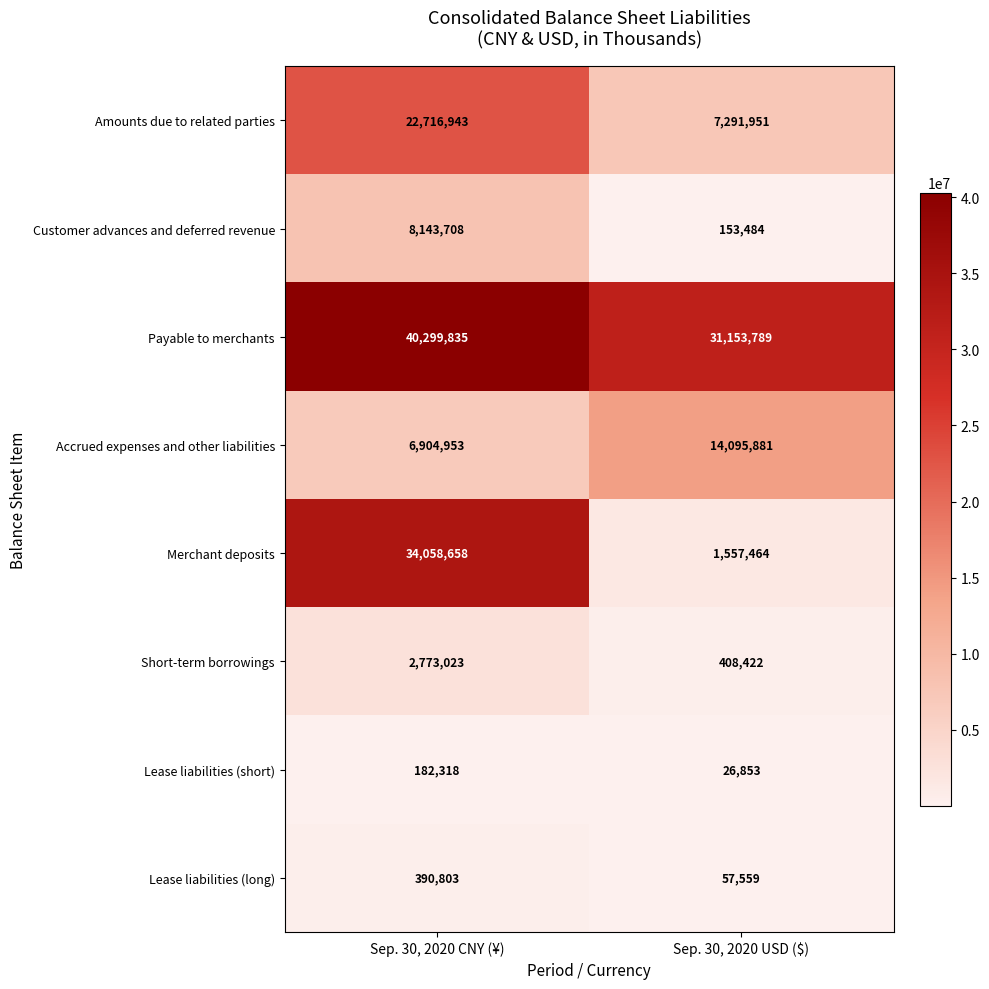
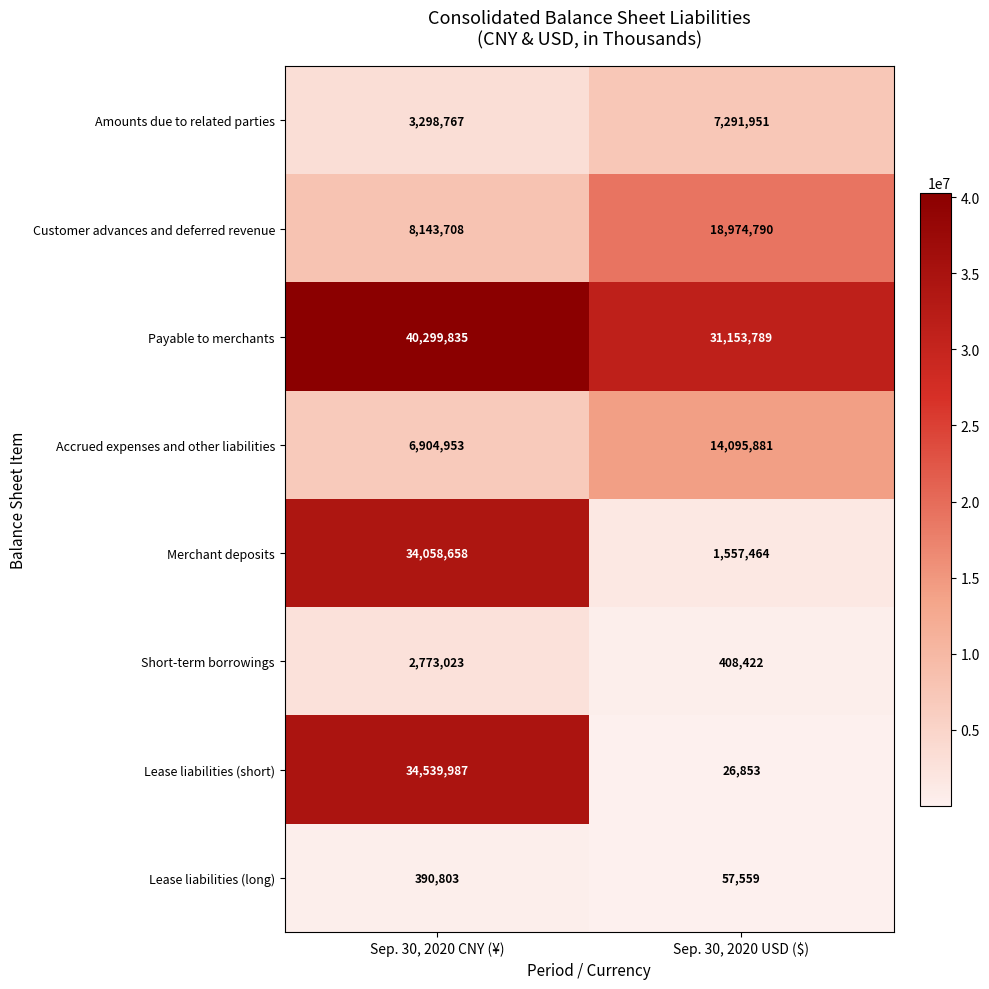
  {
    "Amounts due to related parties": {
-     "Sep. 30, 2020 CNY (¥)": "22,716,943",
+     "Sep. 30, 2020 CNY (¥)": "3,298,767",
      "Sep. 30, 2020 USD ($)": "7,291,951"
    },
    "Customer advances and deferred revenue": {
      "Sep. 30, 2020 CNY (¥)": "8,143,708",
-     "Sep. 30, 2020 USD ($)": "153,484"
+     "Sep. 30, 2020 USD ($)": "18,974,790"
    },
    "Payable to merchants": {
      "Sep. 30, 2020 CNY (¥)": "40,299,835",
      "Sep. 30, 2020 USD ($)": "31,153,789"
    },
    "Accrued expenses and other liabilities": {
      "Sep. 30, 2020 CNY (¥)": "6,904,953",
      "Sep. 30, 2020 USD ($)": "14,095,881"
    },
    "Merchant deposits": {
      "Sep. 30, 2020 CNY (¥)": "34,058,658",
      "Sep. 30, 2020 USD ($)": "1,557,464"
    },
    "Short-term borrowings": {
      "Sep. 30, 2020 CNY (¥)": "2,773,023",
      "Sep. 30, 2020 USD ($)": "408,422"
    },
    "Lease liabilities (short)": {
-     "Sep. 30, 2020 CNY (¥)": "182,318",
+     "Sep. 30, 2020 CNY (¥)": "34,539,987",
      "Sep. 30, 2020 USD ($)": "26,853"
    },
    "Lease liabilities (long)": {
      "Sep. 30, 2020 CNY (¥)": "390,803",
      "Sep. 30, 2020 USD ($)": "57,559"
    }
  }
